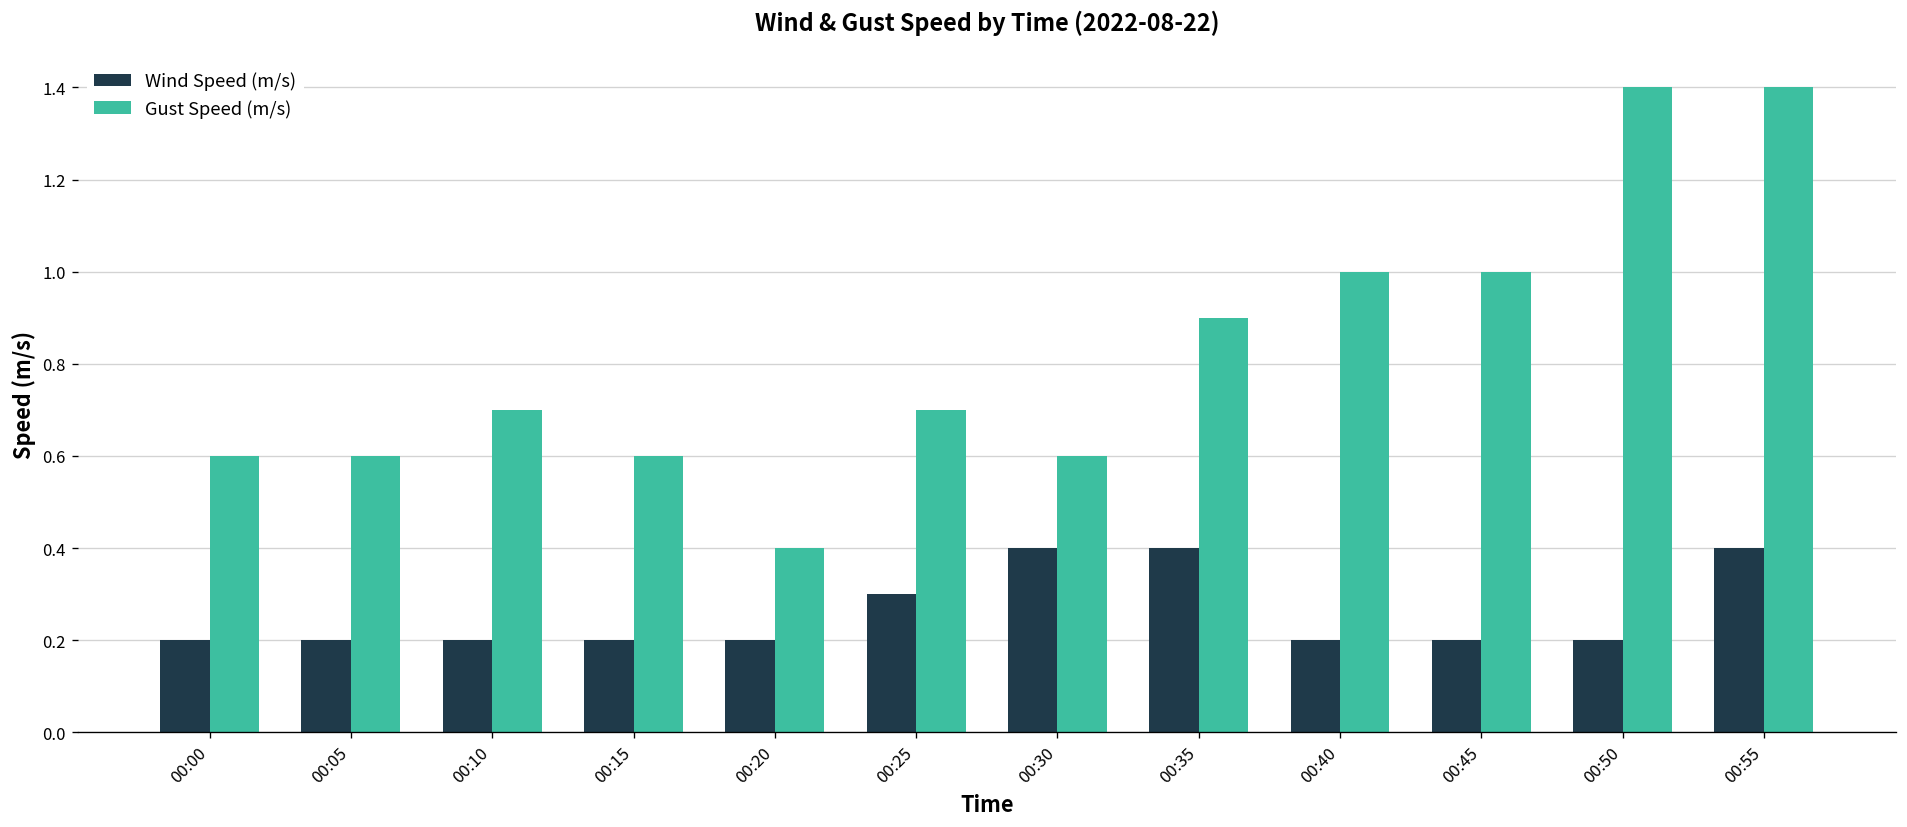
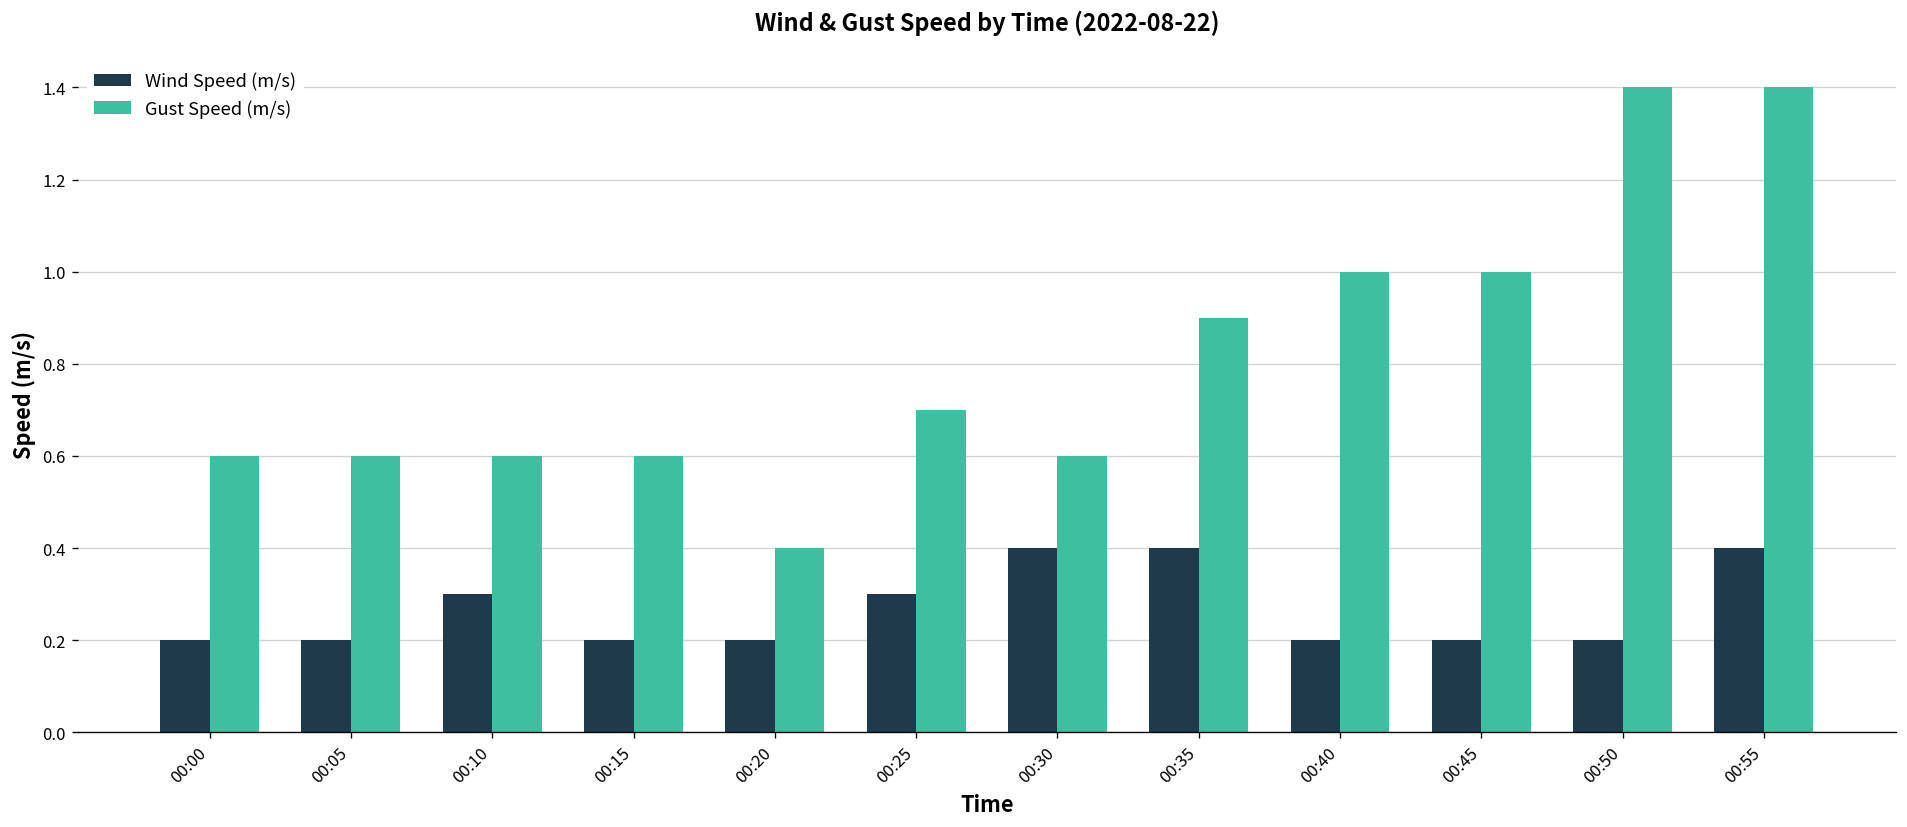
  {
    "Wind Speed (m/s)": {
      "00:00": 0.2,
      "00:05": 0.2,
-     "00:10": 0.2,
+     "00:10": 0.3,
      "00:15": 0.2,
      "00:20": 0.2,
      "00:25": 0.3,
      "00:30": 0.4,
      "00:35": 0.4,
      "00:40": 0.2,
      "00:45": 0.2,
      "00:50": 0.2,
      "00:55": 0.4
    },
    "Gust Speed (m/s)": {
      "00:00": 0.6,
      "00:05": 0.6,
-     "00:10": 0.7,
+     "00:10": 0.6,
      "00:15": 0.6,
      "00:20": 0.4,
      "00:25": 0.7,
      "00:30": 0.6,
      "00:35": 0.9,
      "00:40": 1.0,
      "00:45": 1.0,
      "00:50": 1.4,
      "00:55": 1.4
    }
  }
